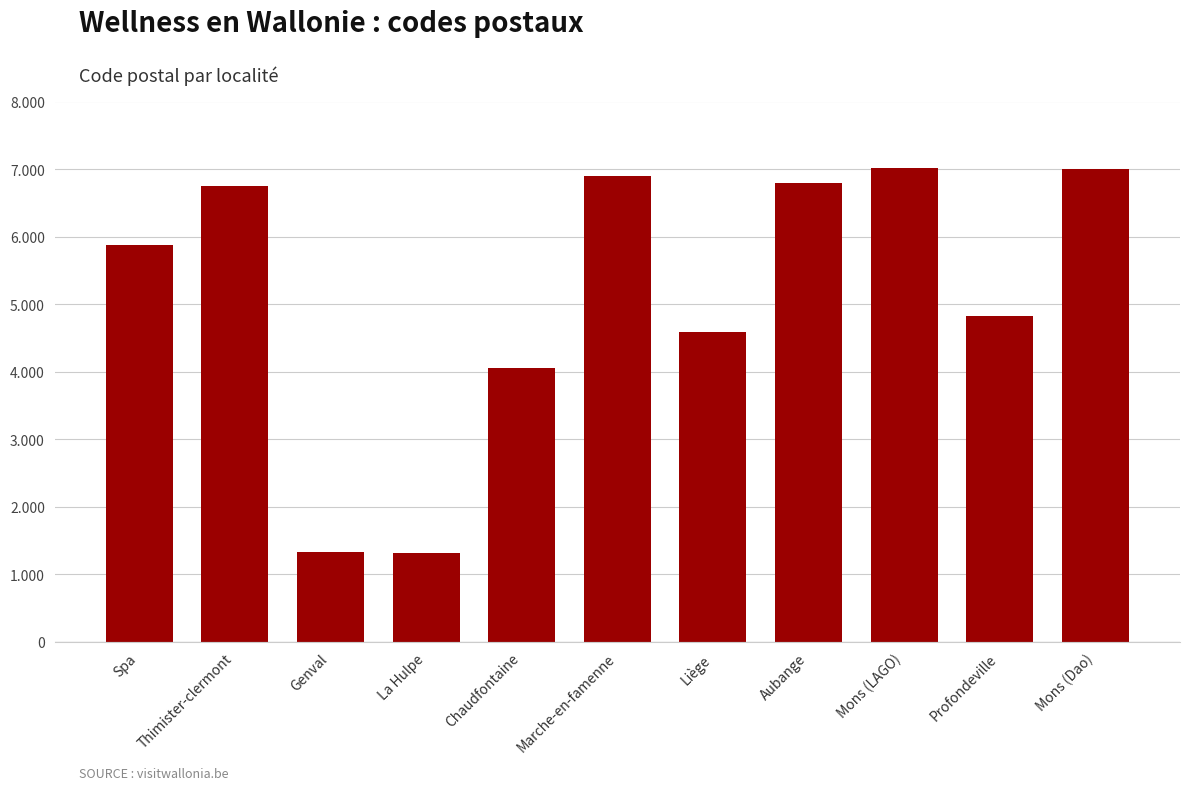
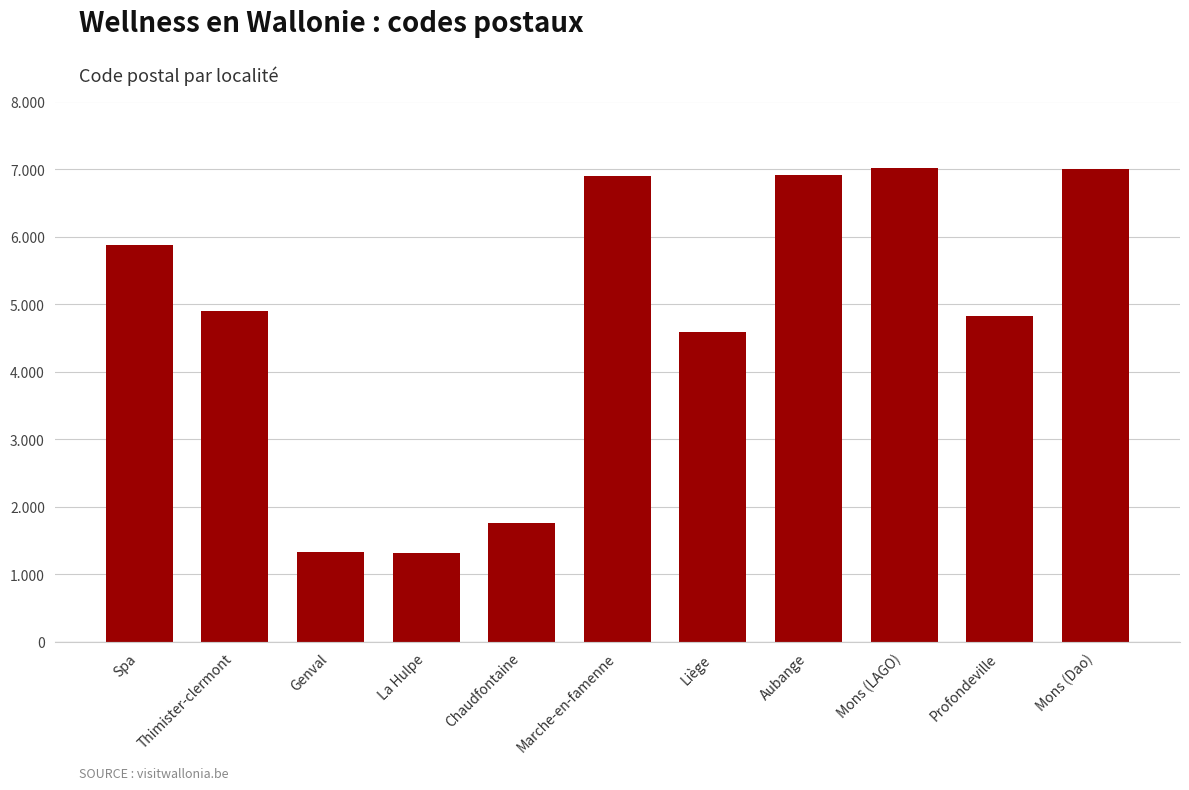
  {
    "Spa": 5.9,
-   "Thimister-clermont": 6.7,
+   "Thimister-clermont": 4.9,
    "Genval": 1.3,
    "La Hulpe": 1.3,
-   "Chaudfontaine": 4.1,
+   "Chaudfontaine": 1.8,
    "Marche-en-famenne": 6.9,
    "Liège": 4.6,
-   "Aubange": 6.8,
+   "Aubange": 6.9,
    "Mons (LAGO)": 7.0,
    "Profondeville": 4.8,
    "Mons (Dao)": 7.0
  }
